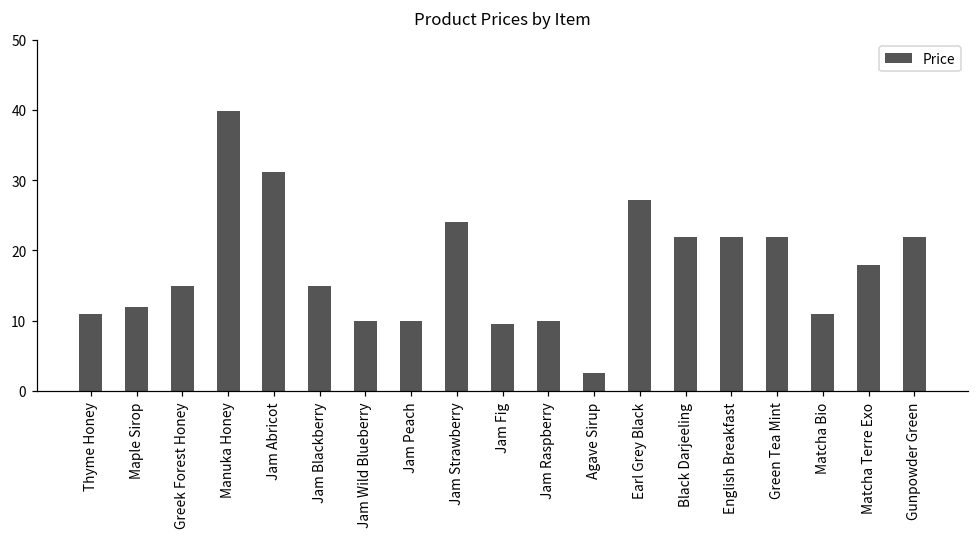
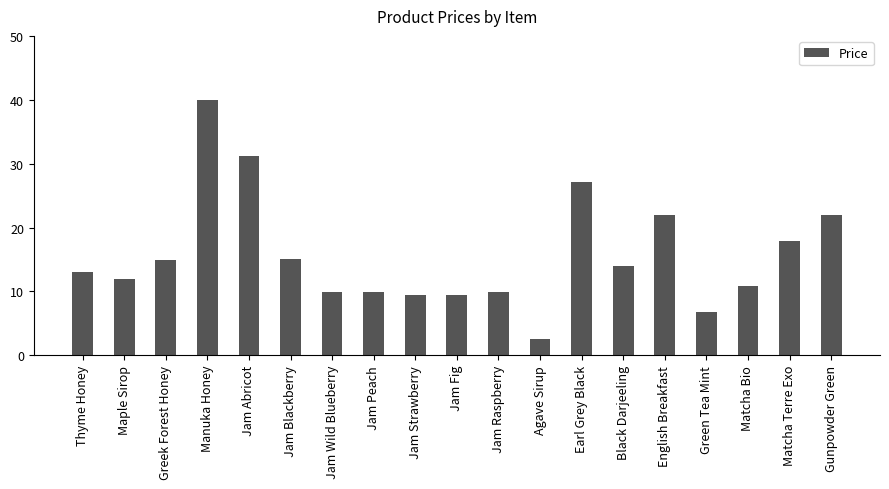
  {
-   "Thyme Honey": 11,
+   "Thyme Honey": 13,
    "Maple Sirop": 12,
    "Greek Forest Honey": 15,
    "Manuka Honey": 40,
    "Jam Abricot": 31,
    "Jam Blackberry": 15,
    "Jam Wild Blueberry": 10,
    "Jam Peach": 10,
-   "Jam Strawberry": 24,
+   "Jam Strawberry": 10,
    "Jam Fig": 10,
    "Jam Raspberry": 10,
    "Agave Sirup": 3,
    "Earl Grey Black": 27,
-   "Black Darjeeling": 22,
+   "Black Darjeeling": 14,
    "English Breakfast": 22,
-   "Green Tea Mint": 22,
+   "Green Tea Mint": 7,
    "Matcha Bio": 11,
    "Matcha Terre Exo": 18,
    "Gunpowder Green": 22
  }
